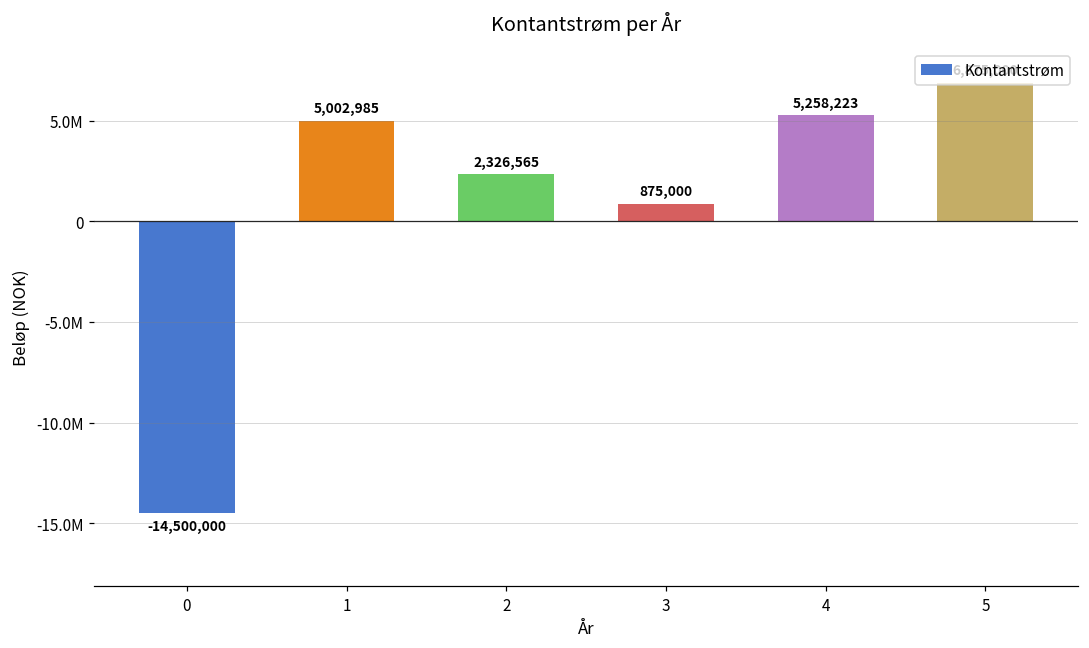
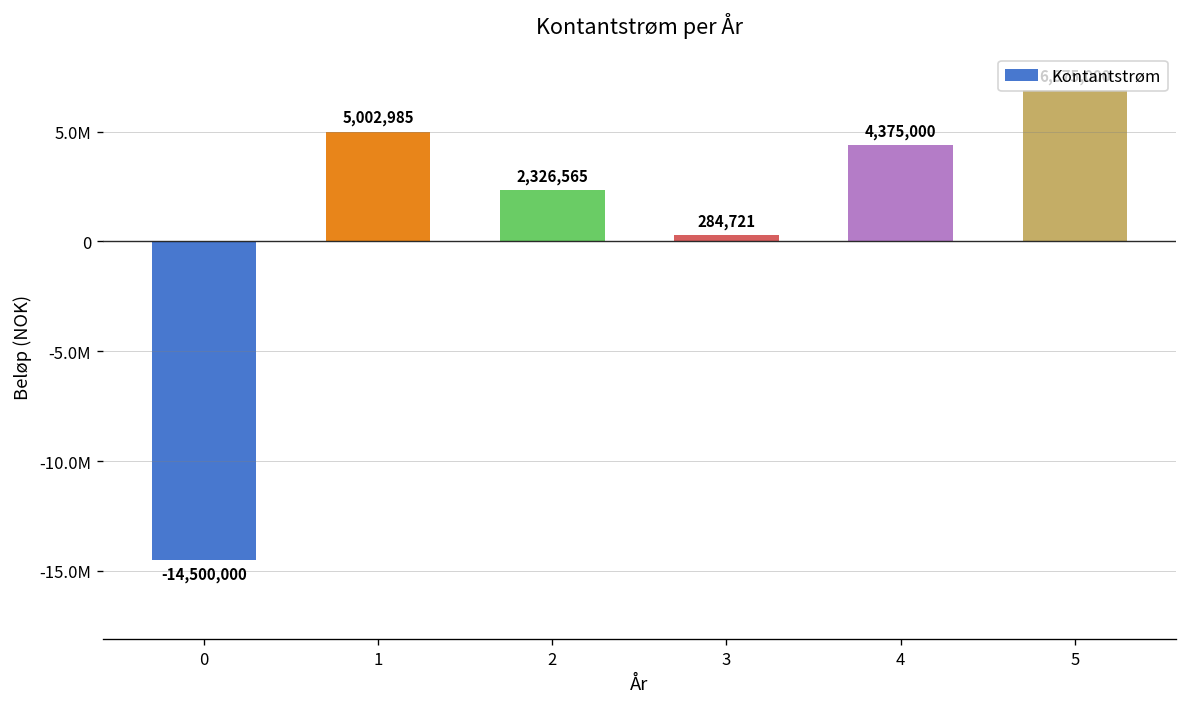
  {
    "0": "-14,500,000",
    "1": "5,002,985",
    "2": "2,326,565",
-   "3": "875,000",
-   "4": "5,258,223"
+   "3": "284,721",
+   "4": "4,375,000"
  }
